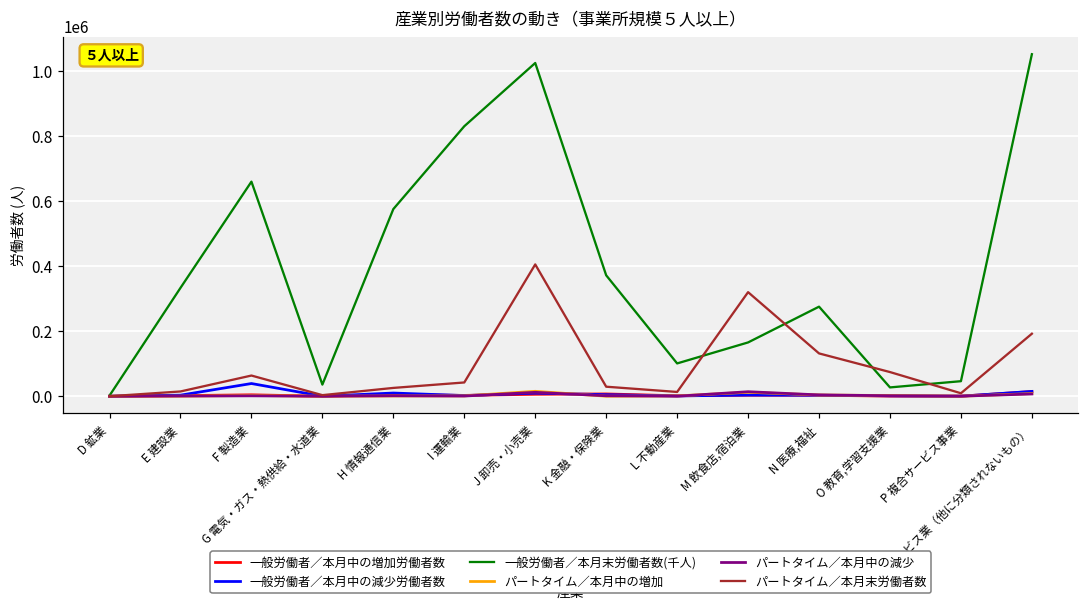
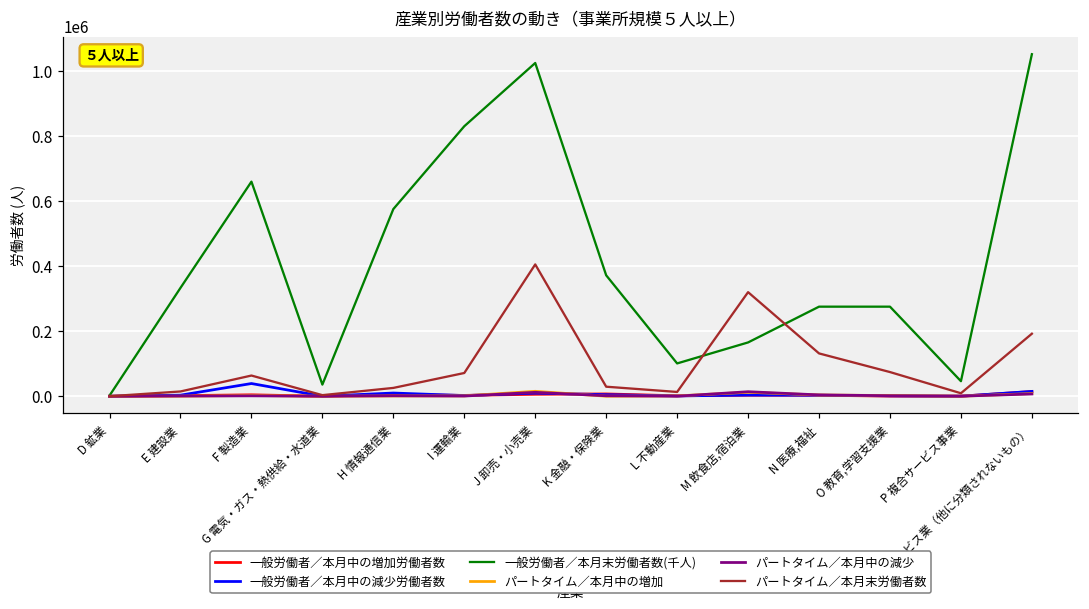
  {
    "一般労働者／本月中の減少労働者数": {
      "F 製造業": 40000
    },
    "一般労働者／本月末労働者数(千人)": {
      "E 建設業": 330000,
      "F 製造業": 660000,
      "G 電気・ガス・熱供給・水道業": 40000,
      "H 情報通信業": 580000,
      "I 運輸業": 830000,
      "J 卸売・小売業": 1020000,
      "K 金融・保険業": 370000,
      "L 不動産業": 100000,
      "M 飲食店,宿泊業": 170000,
      "N 医療,福祉": 280000,
-     "O 教育,学習支援業": 30000,
+     "O 教育,学習支援業": 280000,
      "P 複合サービス事業": 50000,
      "Q サービス業（他に分類されないもの）": 1050000
    },
    "パートタイム／本月末労働者数": {
      "E 建設業": 10000,
      "F 製造業": 60000,
      "H 情報通信業": 30000,
-     "I 運輸業": 40000,
+     "I 運輸業": 70000,
      "J 卸売・小売業": 410000,
      "K 金融・保険業": 30000,
      "L 不動産業": 10000,
      "M 飲食店,宿泊業": 320000,
      "N 医療,福祉": 130000,
      "O 教育,学習支援業": 70000,
      "P 複合サービス事業": 10000,
      "Q サービス業（他に分類されないもの）": 190000
    }
  }
